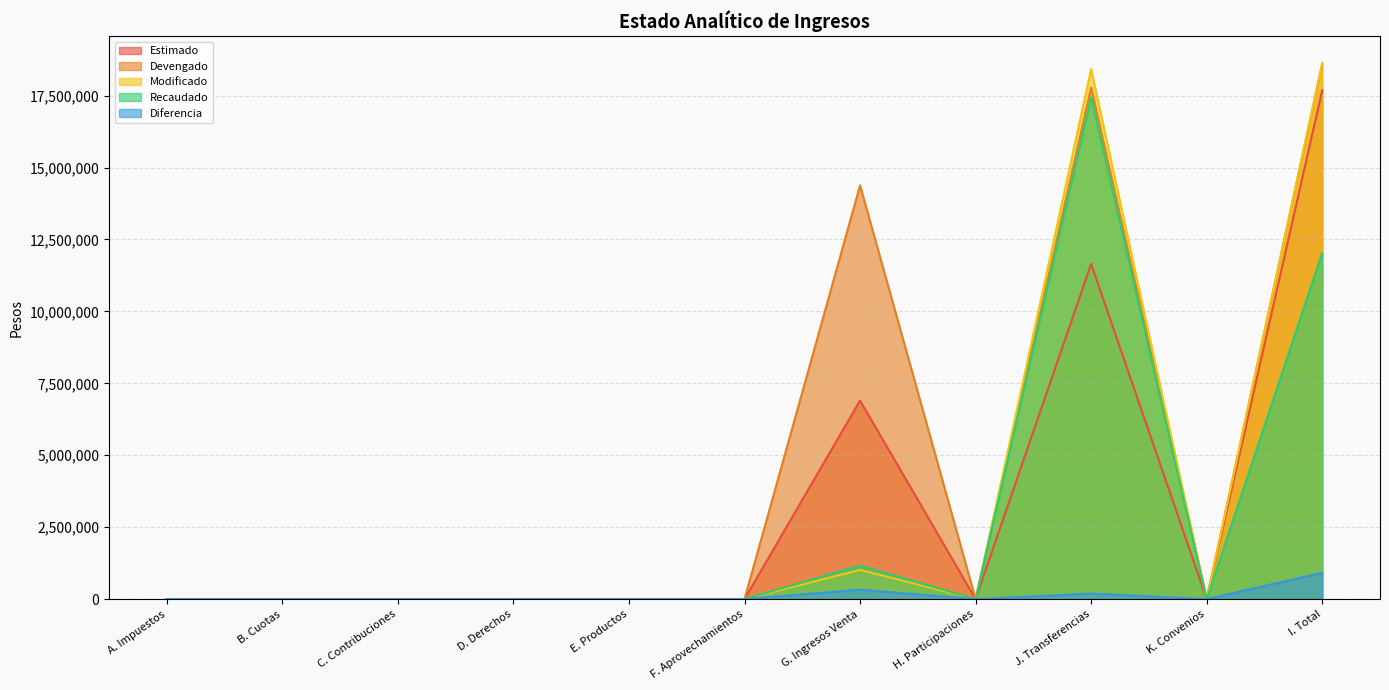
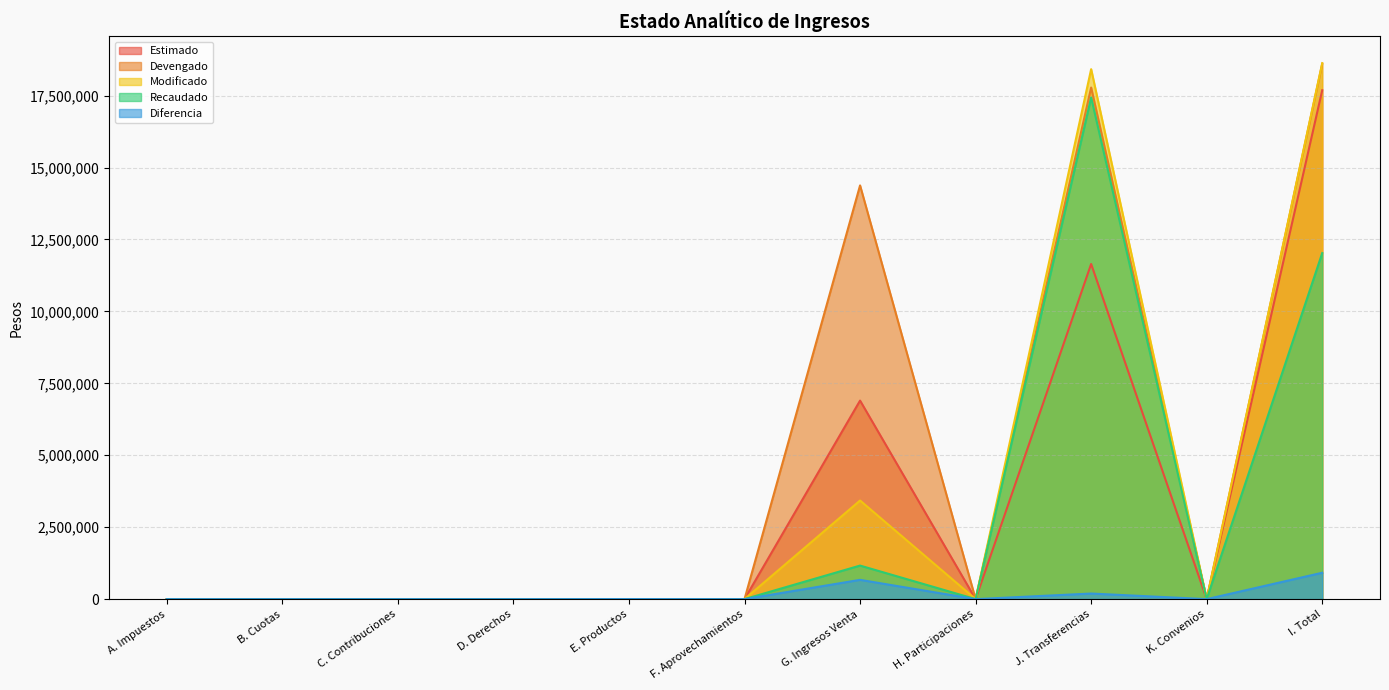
  {
    "Modificado": {
-     "G. Ingresos Venta": "1,000,000",
+     "G. Ingresos Venta": "3,400,000",
      "J. Transferencias": "18,400,000"
    },
    "Recaudado": {
      "G. Ingresos Venta": "1,200,000",
      "J. Transferencias": "17,400,000",
      "I. Total": "12,000,000"
    },
    "Diferencia": {
-     "G. Ingresos Venta": "300,000",
+     "G. Ingresos Venta": "700,000",
      "J. Transferencias": "200,000",
      "I. Total": "900,000"
    }
  }
